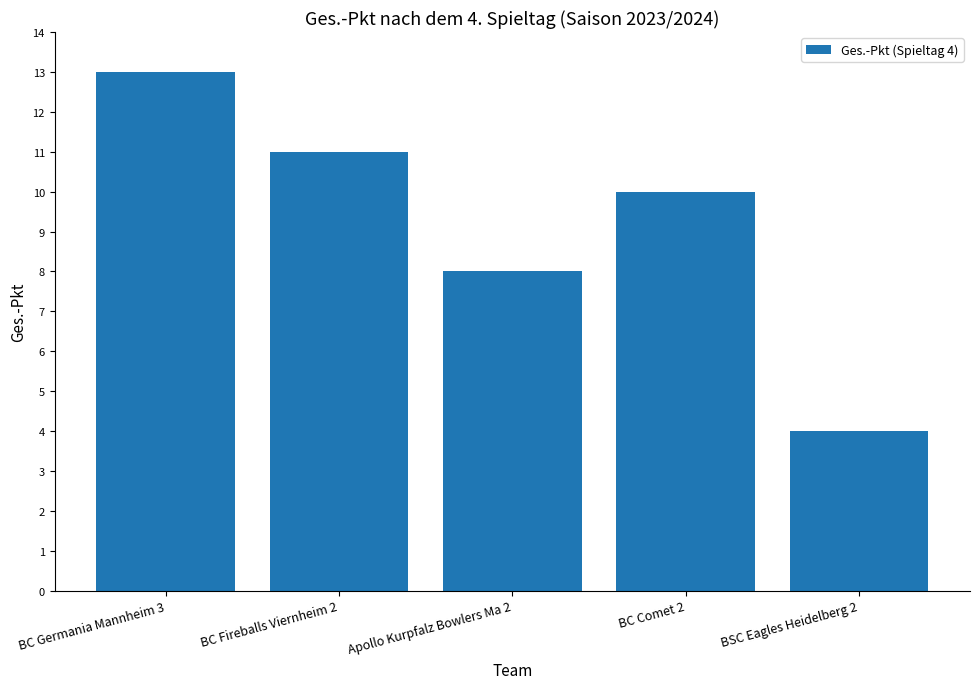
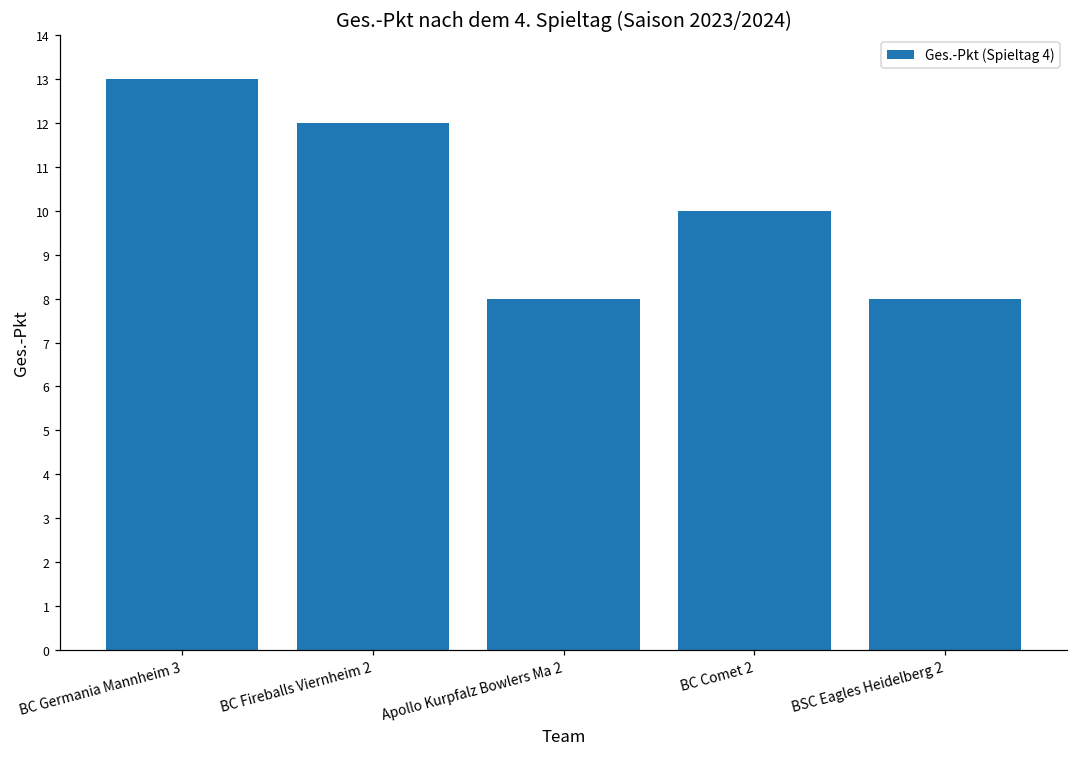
  {
    "BC Germania Mannheim 3": 13,
-   "BC Fireballs Viernheim 2": 11,
+   "BC Fireballs Viernheim 2": 12,
    "Apollo Kurpfalz Bowlers Ma 2": 8,
    "BC Comet 2": 10,
-   "BSC Eagles Heidelberg 2": 4
+   "BSC Eagles Heidelberg 2": 8
  }
